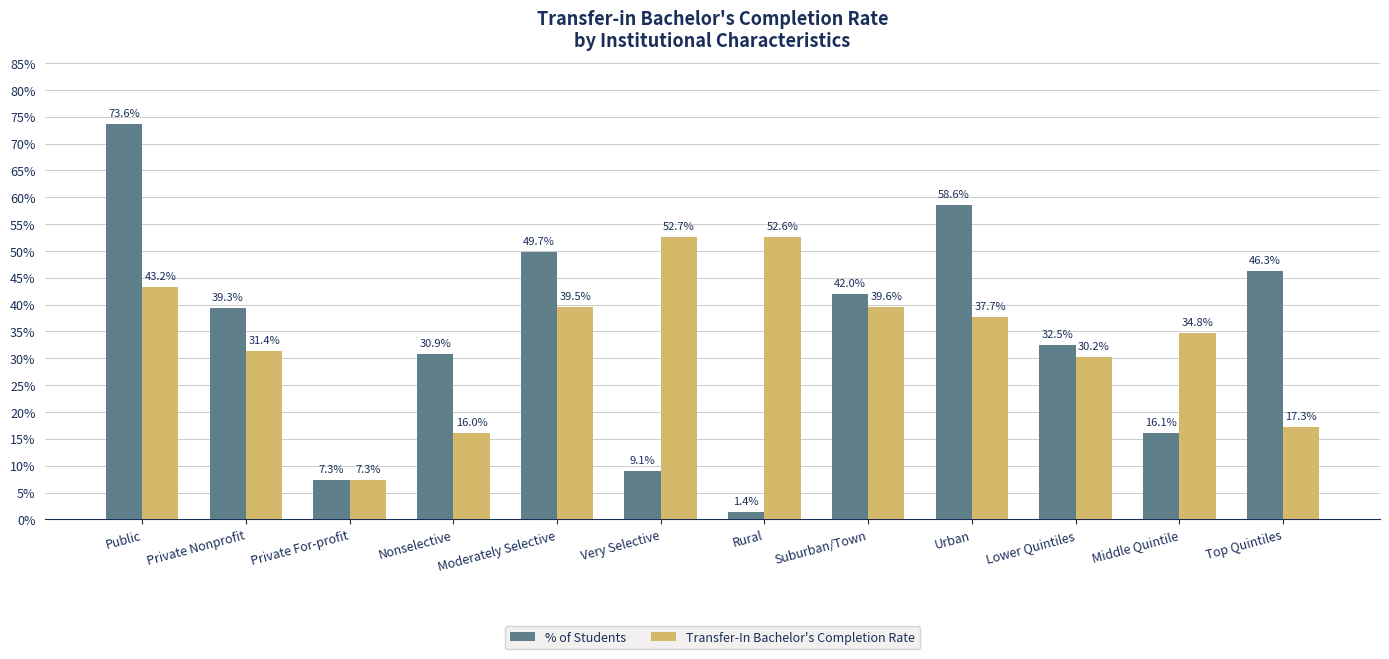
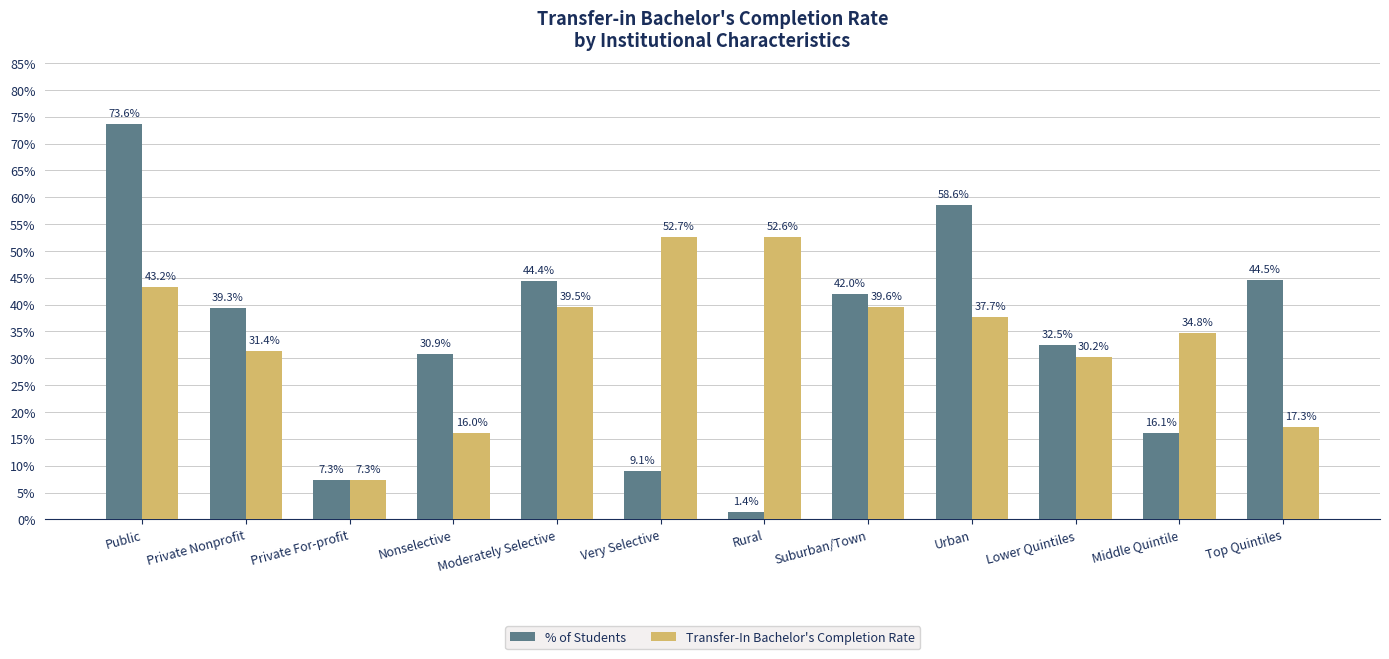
  {
    "% of Students": {
      "Public": "73.6%",
      "Private Nonprofit": "39.3%",
      "Private For-profit": "7.3%",
      "Nonselective": "30.9%",
-     "Moderately Selective": "49.7%",
+     "Moderately Selective": "44.4%",
      "Very Selective": "9.1%",
      "Rural": "1.4%",
      "Suburban/Town": "42.0%",
      "Urban": "58.6%",
      "Lower Quintiles": "32.5%",
      "Middle Quintile": "16.1%",
-     "Top Quintiles": "46.3%"
+     "Top Quintiles": "44.5%"
    },
    "Transfer-In Bachelor's Completion Rate": {
      "Public": "43.2%",
      "Private Nonprofit": "31.4%",
      "Private For-profit": "7.3%",
      "Nonselective": "16.0%",
      "Moderately Selective": "39.5%",
      "Very Selective": "52.7%",
      "Rural": "52.6%",
      "Suburban/Town": "39.6%",
      "Urban": "37.7%",
      "Lower Quintiles": "30.2%",
      "Middle Quintile": "34.8%",
      "Top Quintiles": "17.3%"
    }
  }
